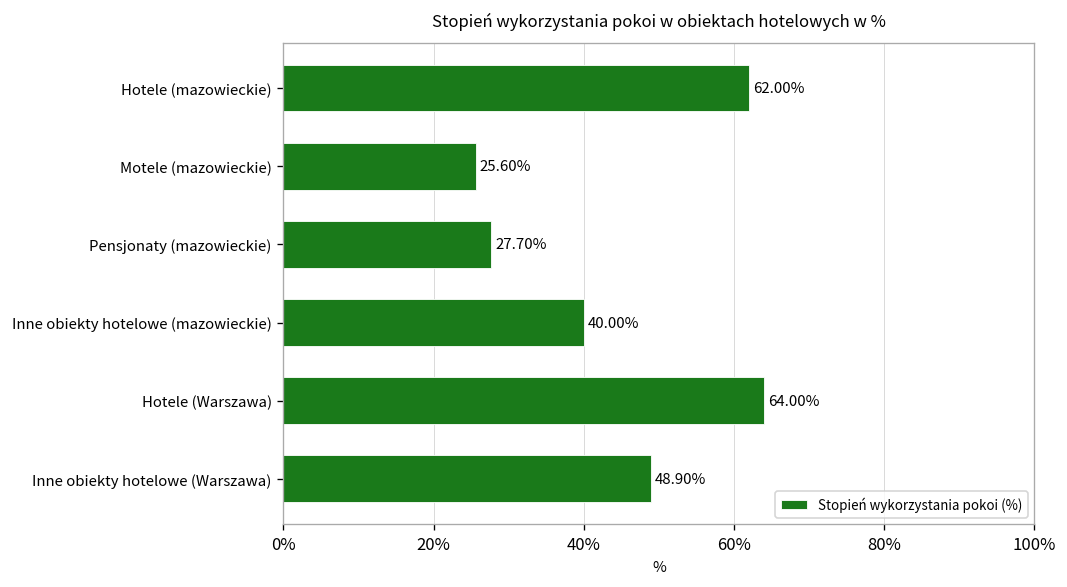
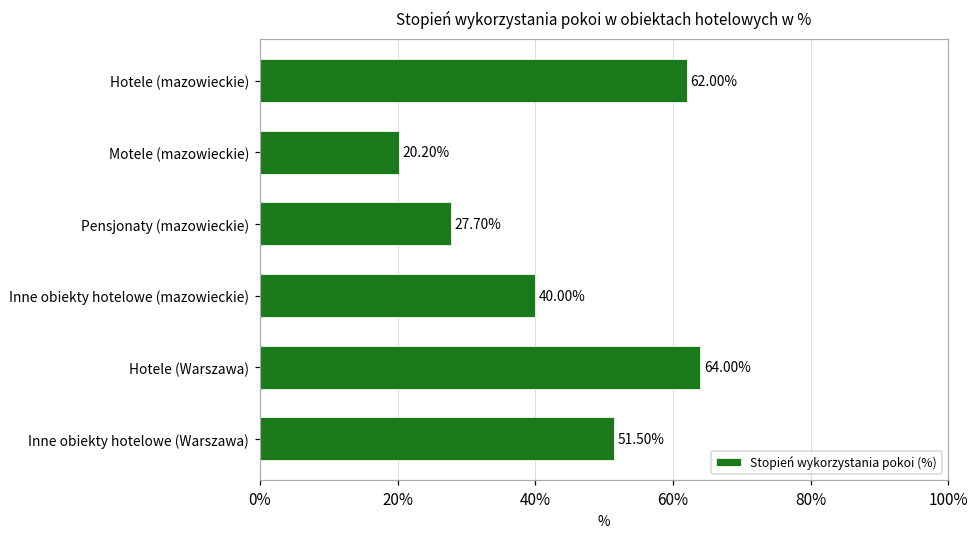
  {
    "Hotele (mazowieckie)": "62.00%",
-   "Motele (mazowieckie)": "25.60%",
+   "Motele (mazowieckie)": "20.20%",
    "Pensjonaty (mazowieckie)": "27.70%",
    "Inne obiekty hotelowe (mazowieckie)": "40.00%",
    "Hotele (Warszawa)": "64.00%",
-   "Inne obiekty hotelowe (Warszawa)": "48.90%"
+   "Inne obiekty hotelowe (Warszawa)": "51.50%"
  }
